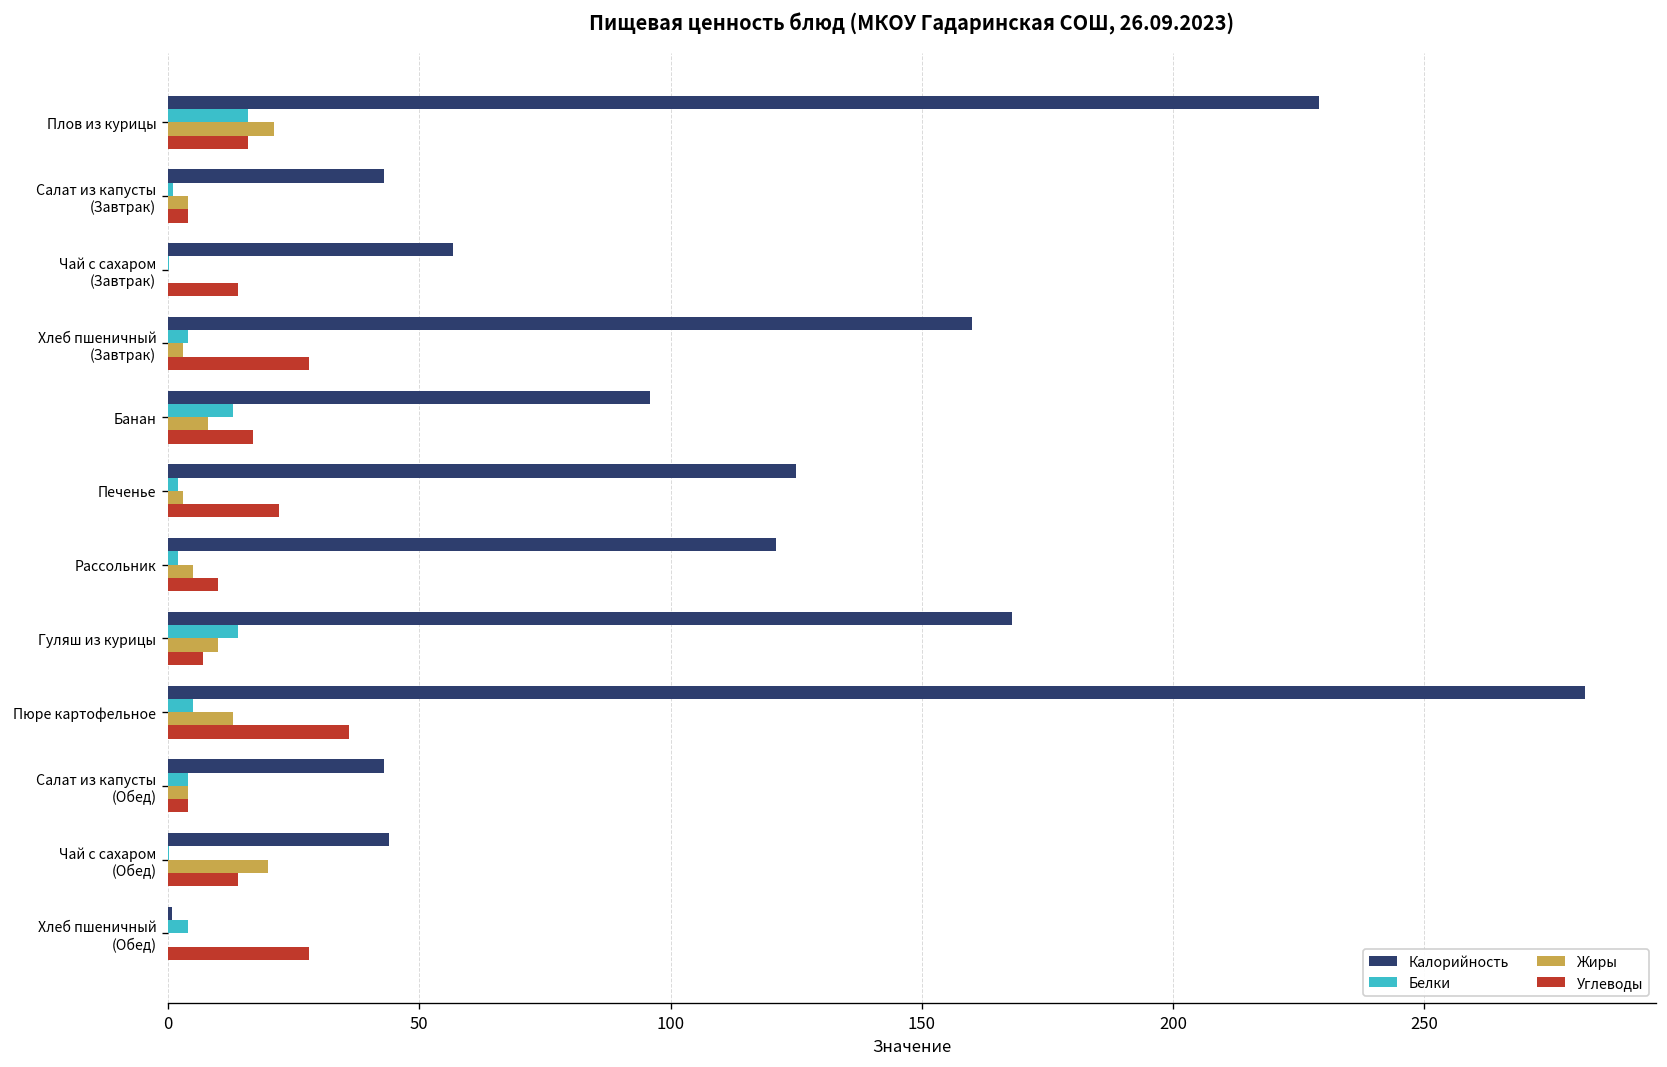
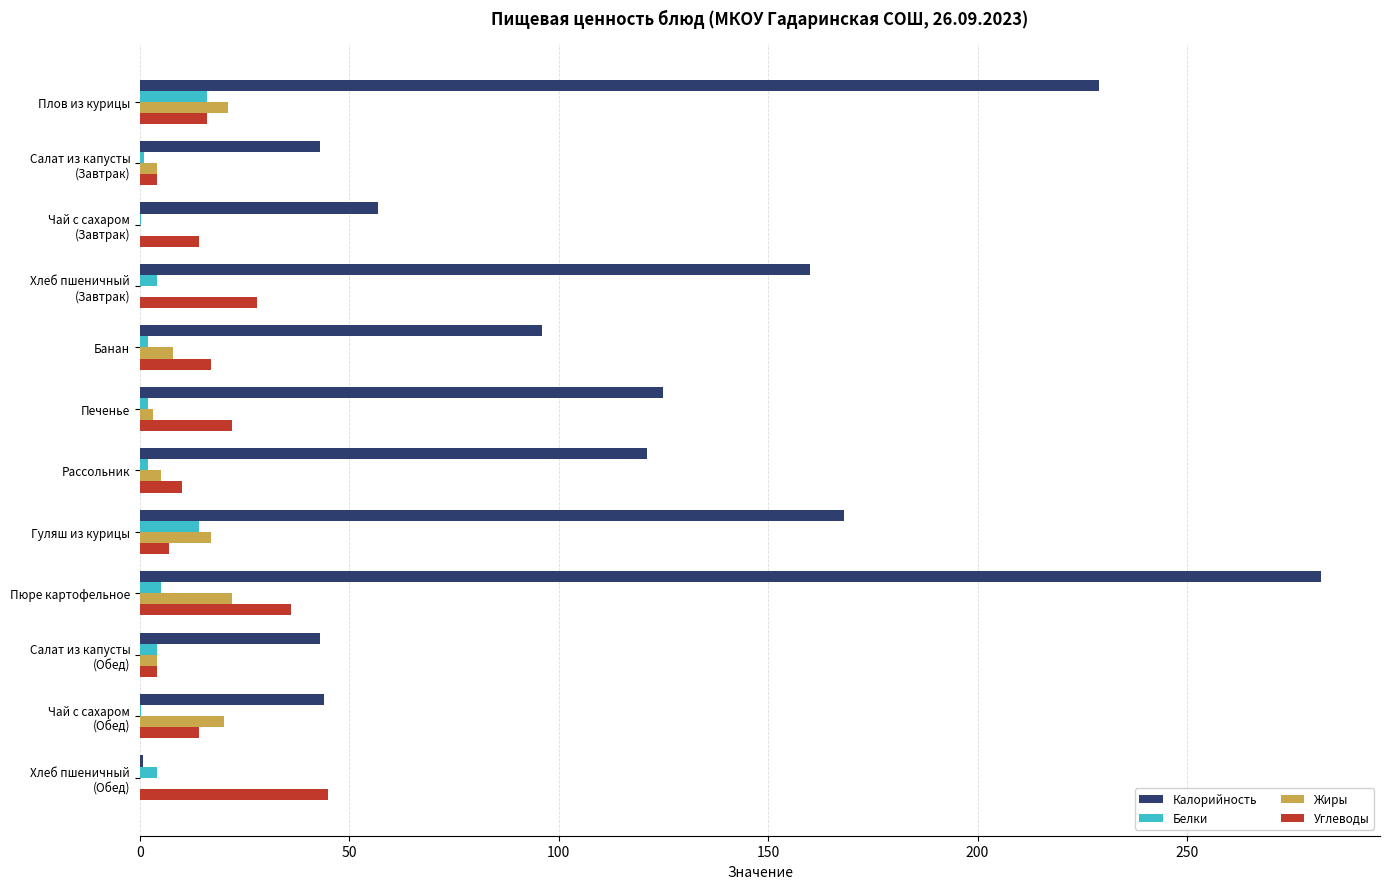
  {
    "Калорийность": {
      "Плов из курицы": 229,
      "Салат из капусты (Завтрак)": 43,
      "Чай с сахаром (Завтрак)": 57,
      "Хлеб пшеничный (Завтрак)": 160,
      "Банан": 96,
      "Печенье": 125,
      "Рассольник": 121,
      "Гуляш из курицы": 168,
      "Пюре картофельное": 282,
      "Салат из капусты (Обед)": 43,
      "Чай с сахаром (Обед)": 44,
      "Хлеб пшеничный (Обед)": 1
    },
    "Белки": {
      "Плов из курицы": 16,
      "Салат из капусты (Завтрак)": 1,
      "Хлеб пшеничный (Завтрак)": 4,
-     "Банан": 13,
+     "Банан": 2,
      "Печенье": 2,
      "Рассольник": 2,
      "Гуляш из курицы": 14,
      "Пюре картофельное": 5,
      "Салат из капусты (Обед)": 4,
      "Хлеб пшеничный (Обед)": 4
    },
    "Жиры": {
      "Плов из курицы": 21,
      "Салат из капусты (Завтрак)": 4,
      "Чай с сахаром (Завтрак)": 0,
-     "Хлеб пшеничный (Завтрак)": 3,
+     "Хлеб пшеничный (Завтрак)": 0,
      "Банан": 8,
      "Печенье": 3,
      "Рассольник": 5,
-     "Гуляш из курицы": 10,
-     "Пюре картофельное": 13,
+     "Гуляш из курицы": 17,
+     "Пюре картофельное": 22,
      "Салат из капусты (Обед)": 4,
      "Чай с сахаром (Обед)": 20,
      "Хлеб пшеничный (Обед)": 0
    },
    "Углеводы": {
      "Плов из курицы": 16,
      "Салат из капусты (Завтрак)": 4,
      "Чай с сахаром (Завтрак)": 14,
      "Хлеб пшеничный (Завтрак)": 28,
      "Банан": 17,
      "Печенье": 22,
      "Рассольник": 10,
      "Гуляш из курицы": 7,
      "Пюре картофельное": 36,
      "Салат из капусты (Обед)": 4,
      "Чай с сахаром (Обед)": 14,
-     "Хлеб пшеничный (Обед)": 28
+     "Хлеб пшеничный (Обед)": 45
    }
  }
